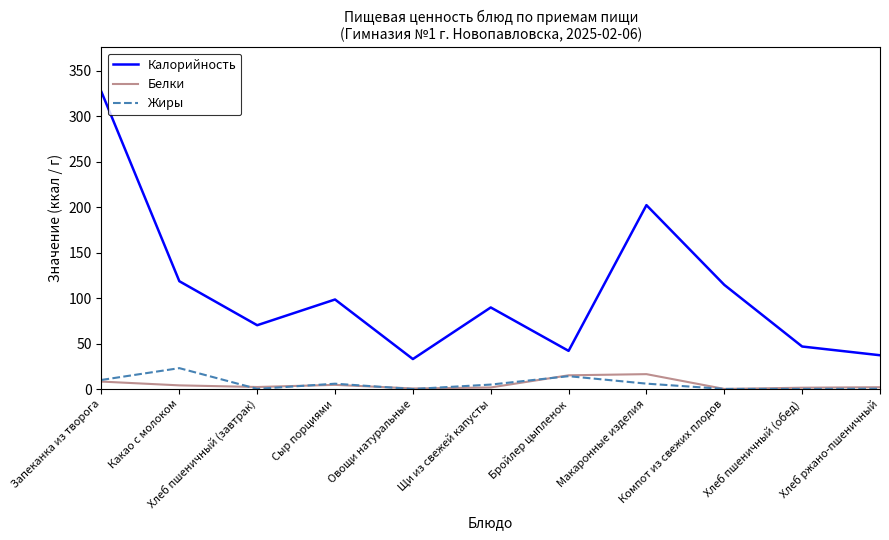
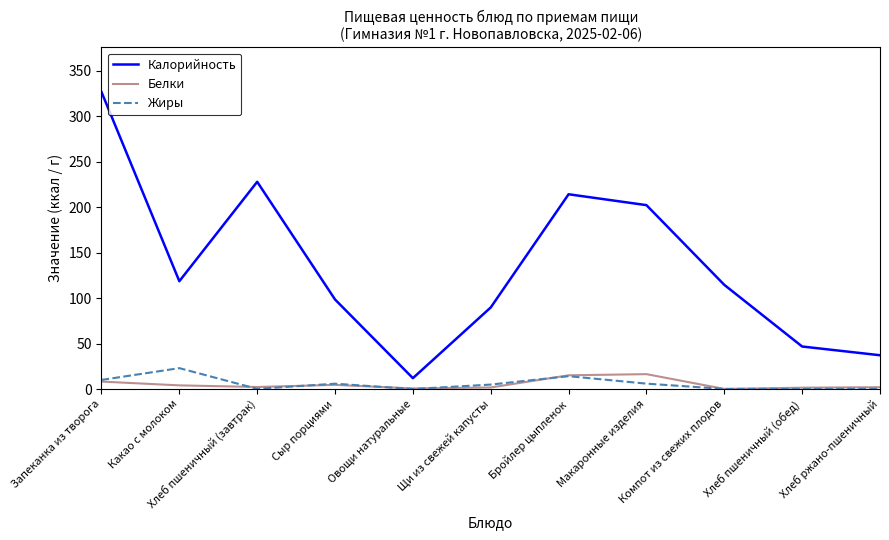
  {
    "Калорийность": {
      "Запеканка из творога": 330,
      "Какао с молоком": 120,
-     "Хлеб пшеничный (завтрак)": 70,
+     "Хлеб пшеничный (завтрак)": 230,
      "Сыр порциями": 100,
-     "Овощи натуральные": 30,
+     "Овощи натуральные": 10,
      "Щи из свежей капусты": 90,
-     "Бройлер цыпленок": 40,
+     "Бройлер цыпленок": 210,
      "Макаронные изделия": 200,
      "Компот из свежих плодов": 110,
      "Хлеб пшеничный (обед)": 50,
      "Хлеб ржано-пшеничный": 40
    },
    "Белки": {
      "Какао с молоком": 0,
      "Щи из свежей капусты": 0,
      "Макаронные изделия": 20
    },
    "Жиры": {
      "Какао с молоком": 20,
      "Щи из свежей капусты": 0,
      "Макаронные изделия": 10
    }
  }
